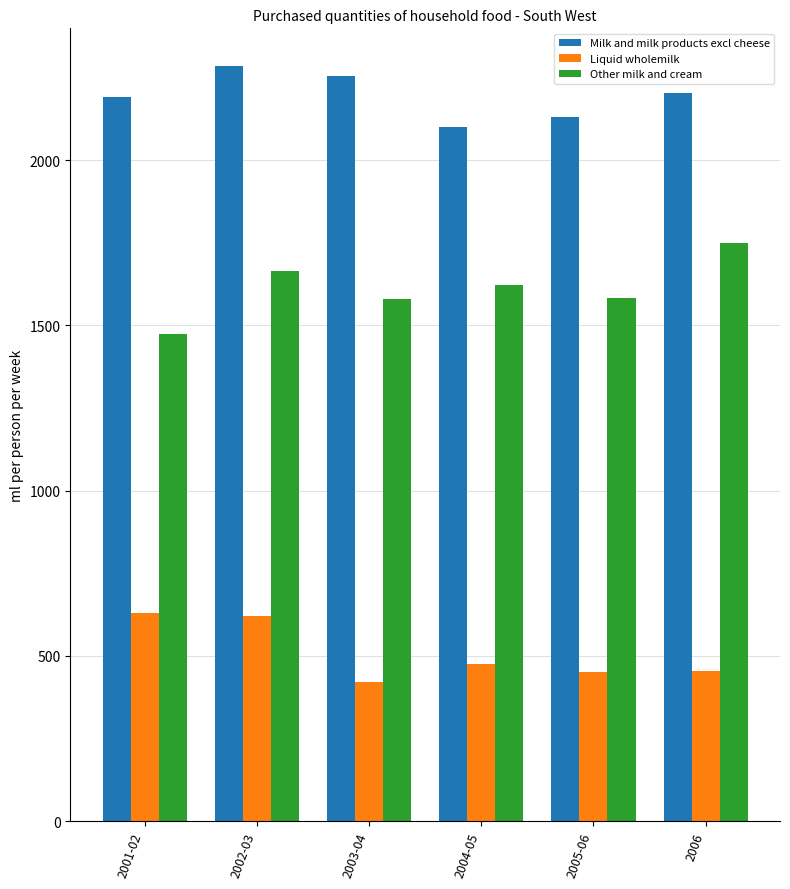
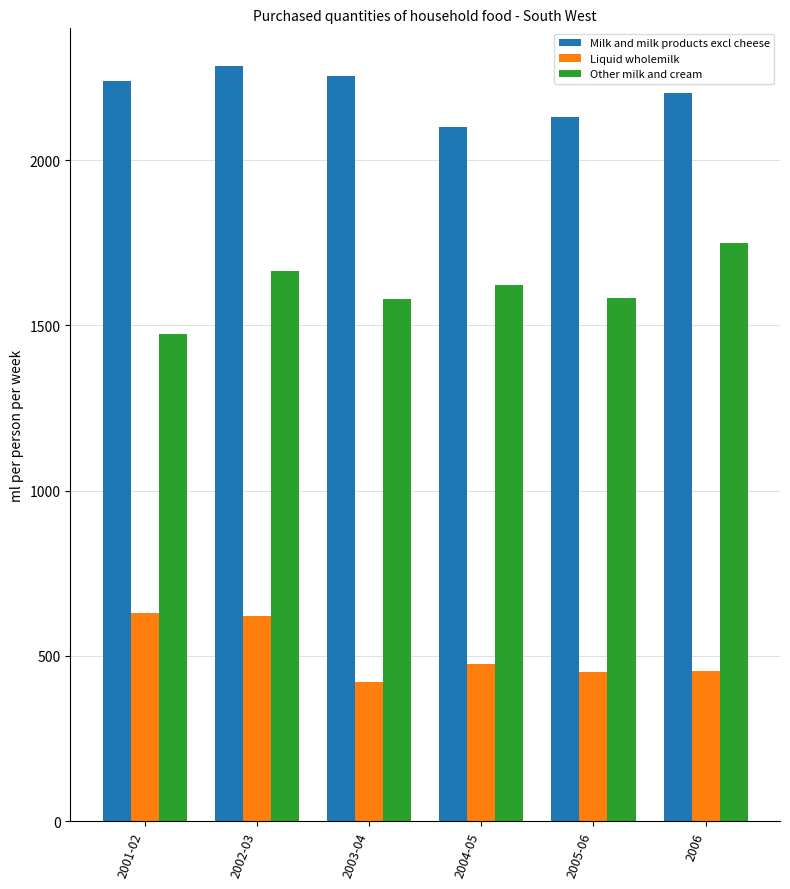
  {
    "Milk and milk products excl cheese": {
-     "2001-02": 2190,
+     "2001-02": 2240,
      "2002-03": 2280,
      "2003-04": 2250,
      "2004-05": 2100,
      "2005-06": 2130,
      "2006": 2200
    },
    "Liquid wholemilk": {
      "2001-02": 630,
      "2002-03": 620,
      "2003-04": 420,
      "2004-05": 480,
      "2005-06": 450,
      "2006": 450
    },
    "Other milk and cream": {
      "2001-02": 1470,
      "2002-03": 1660,
      "2003-04": 1580,
      "2004-05": 1620,
      "2005-06": 1580,
      "2006": 1750
    }
  }
